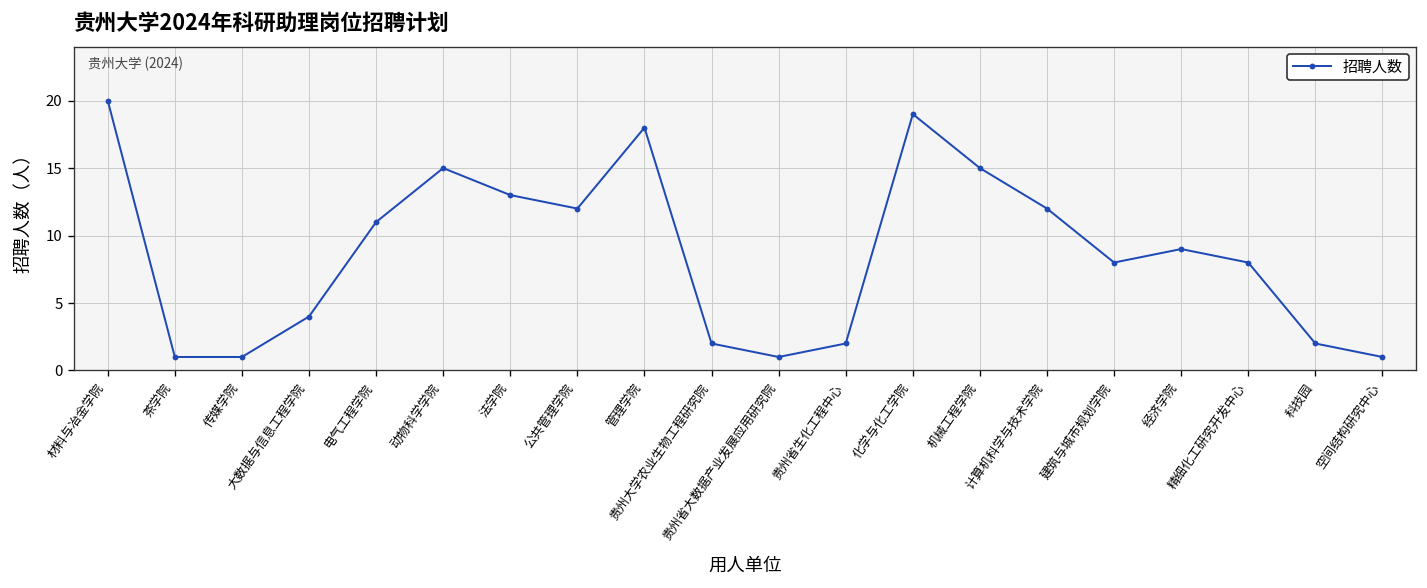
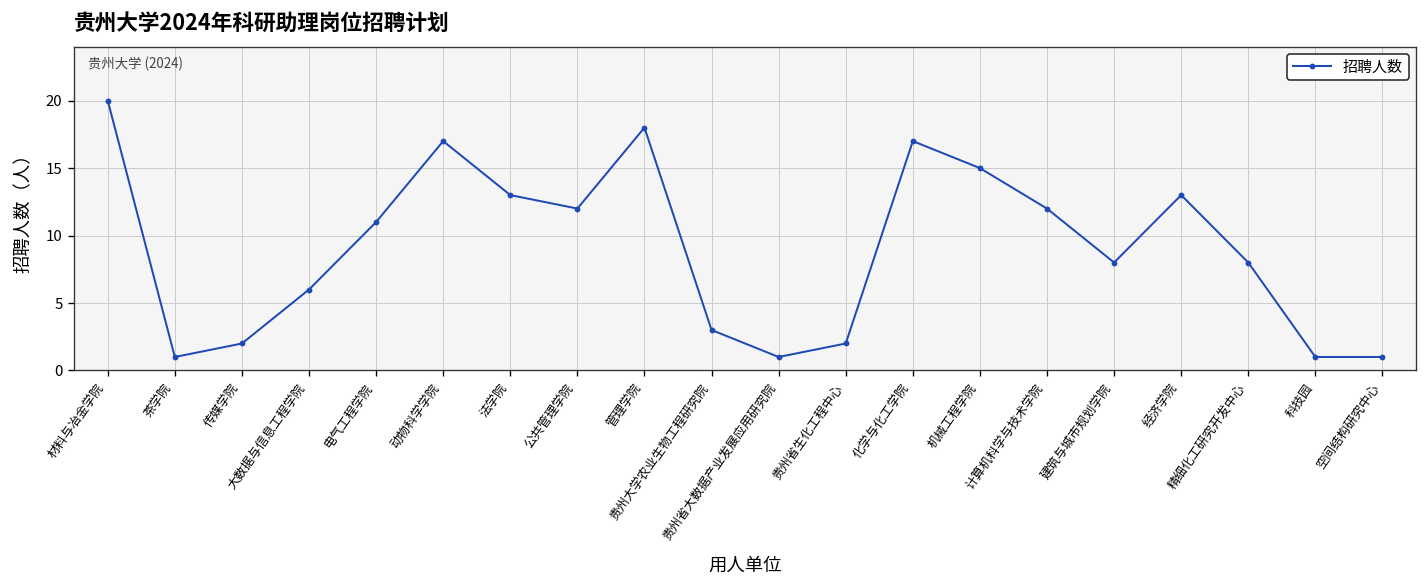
  {
    "材料与冶金学院": 20,
    "茶学院": 1,
-   "传媒学院": 1,
-   "大数据与信息工程学院": 4,
+   "传媒学院": 2,
+   "大数据与信息工程学院": 6,
    "电气工程学院": 11,
-   "动物科学学院": 15,
+   "动物科学学院": 17,
    "法学院": 13,
    "公共管理学院": 12,
    "管理学院": 18,
-   "贵州大学农业生物工程研究院": 2,
+   "贵州大学农业生物工程研究院": 3,
    "贵州省大数据产业发展应用研究院": 1,
    "贵州省生化工程中心": 2,
-   "化学与化工学院": 19,
+   "化学与化工学院": 17,
    "机械工程学院": 15,
    "计算机科学与技术学院": 12,
    "建筑与城市规划学院": 8,
-   "经济学院": 9,
+   "经济学院": 13,
    "精细化工研究开发中心": 8,
-   "科技园": 2,
+   "科技园": 1,
    "空间结构研究中心": 1
  }
